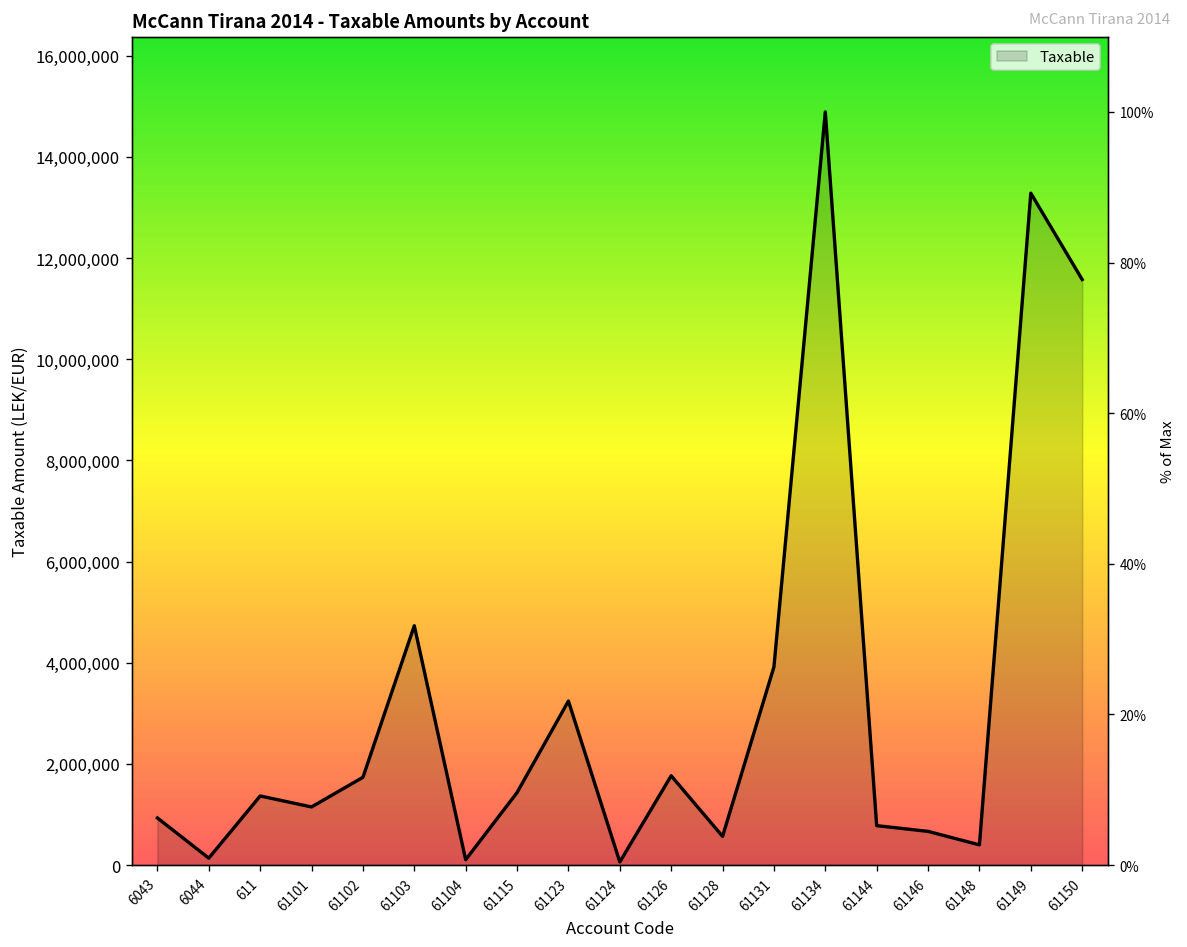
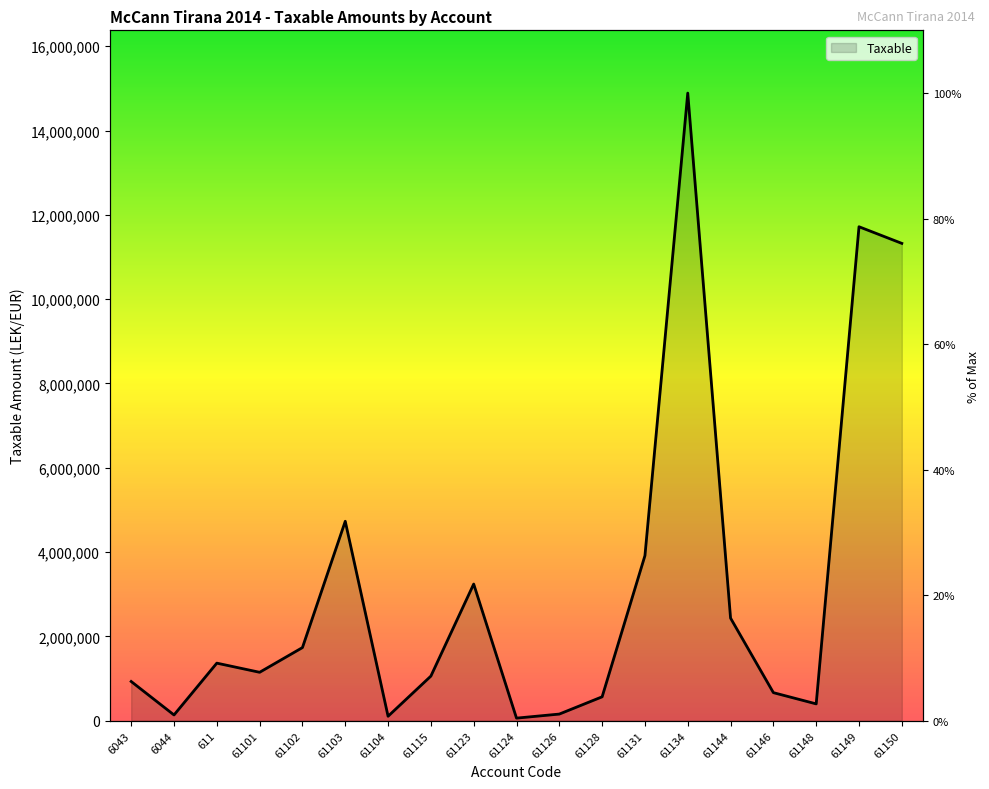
  {
    "6043": "900,000",
    "6044": "100,000",
    "611": "1,400,000",
    "61101": "1,100,000",
    "61102": "1,700,000",
    "61103": "4,700,000",
    "61104": "100,000",
-   "61115": "1,400,000",
+   "61115": "1,100,000",
    "61123": "3,200,000",
    "61124": "100,000",
-   "61126": "1,800,000",
+   "61126": "200,000",
    "61128": "600,000",
    "61131": "3,900,000",
    "61134": "14,900,000",
-   "61144": "800,000",
+   "61144": "2,400,000",
    "61146": "700,000",
    "61148": "400,000",
-   "61149": "13,300,000",
-   "61150": "11,600,000"
+   "61149": "11,700,000",
+   "61150": "11,300,000"
  }
